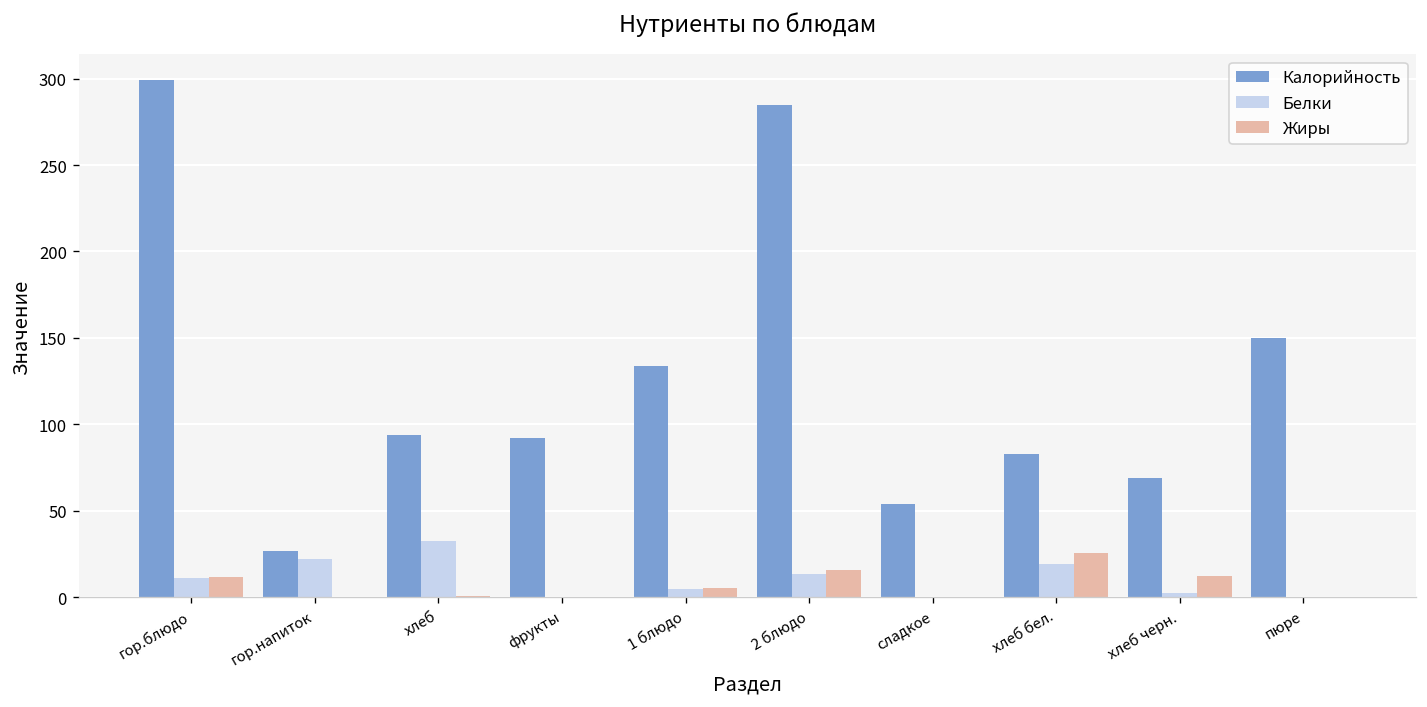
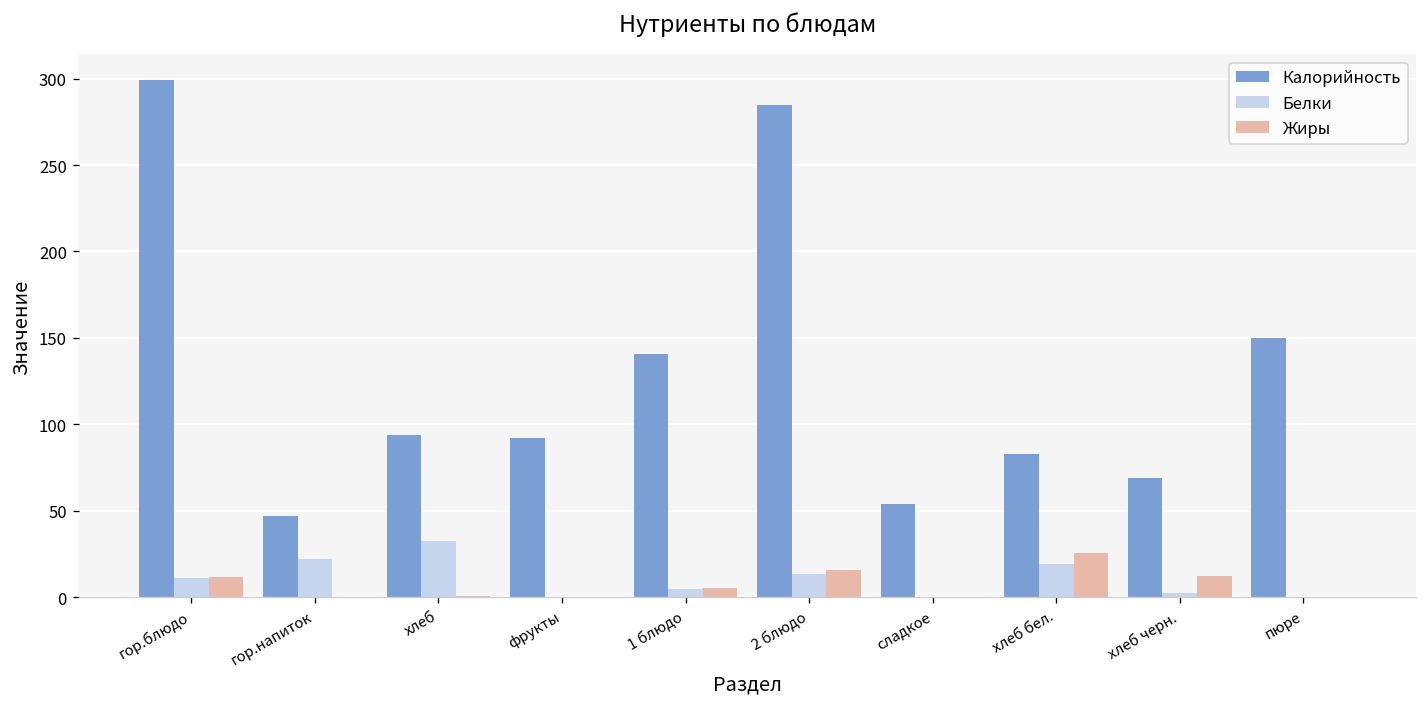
  {
    "Калорийность": {
      "гор.блюдо": 299,
-     "гор.напиток": 27,
+     "гор.напиток": 47,
      "хлеб": 94,
      "фрукты": 92,
-     "1 блюдо": 134,
+     "1 блюдо": 141,
      "2 блюдо": 285,
      "сладкое": 54,
      "хлеб бел.": 83,
      "хлеб черн.": 69,
      "пюре": 150
    },
    "Белки": {
      "гор.блюдо": 11,
      "гор.напиток": 22,
      "хлеб": 33,
      "1 блюдо": 5,
      "2 блюдо": 14,
      "сладкое": 0,
      "хлеб бел.": 19,
      "хлеб черн.": 2,
      "пюре": 0
    },
    "Жиры": {
      "гор.блюдо": 12,
      "гор.напиток": 0,
      "1 блюдо": 5,
      "2 блюдо": 16,
      "сладкое": 0,
      "хлеб бел.": 26,
      "хлеб черн.": 13,
      "пюре": 0
    }
  }
